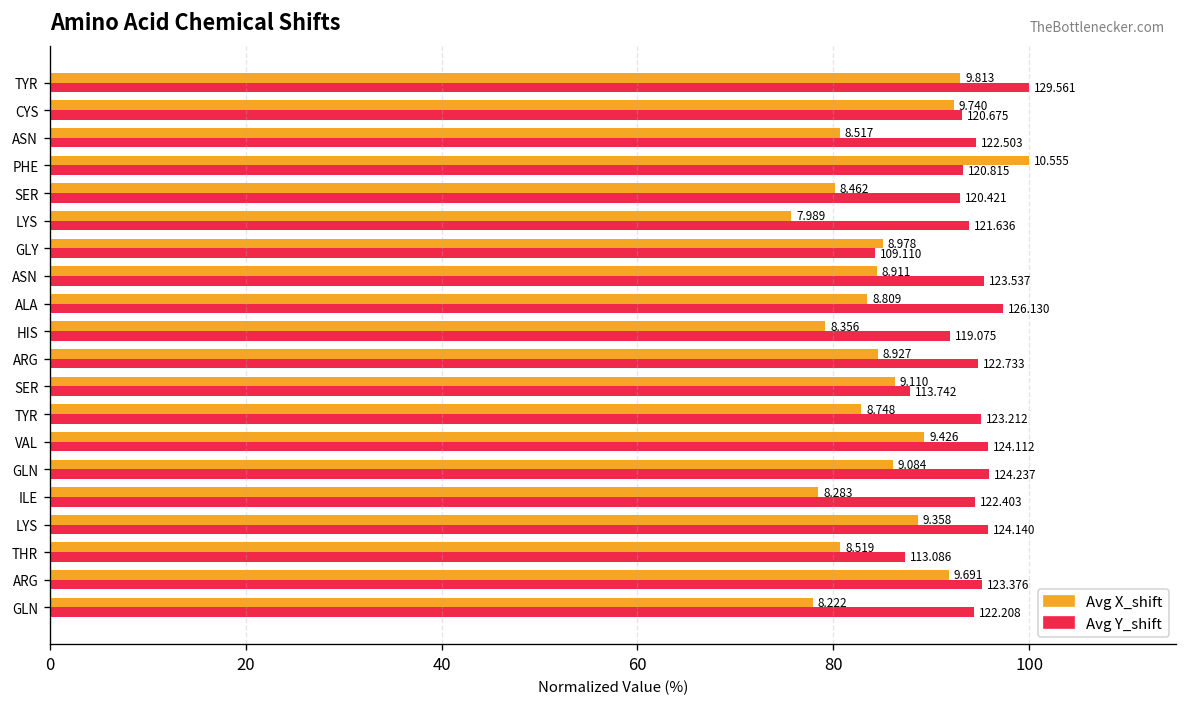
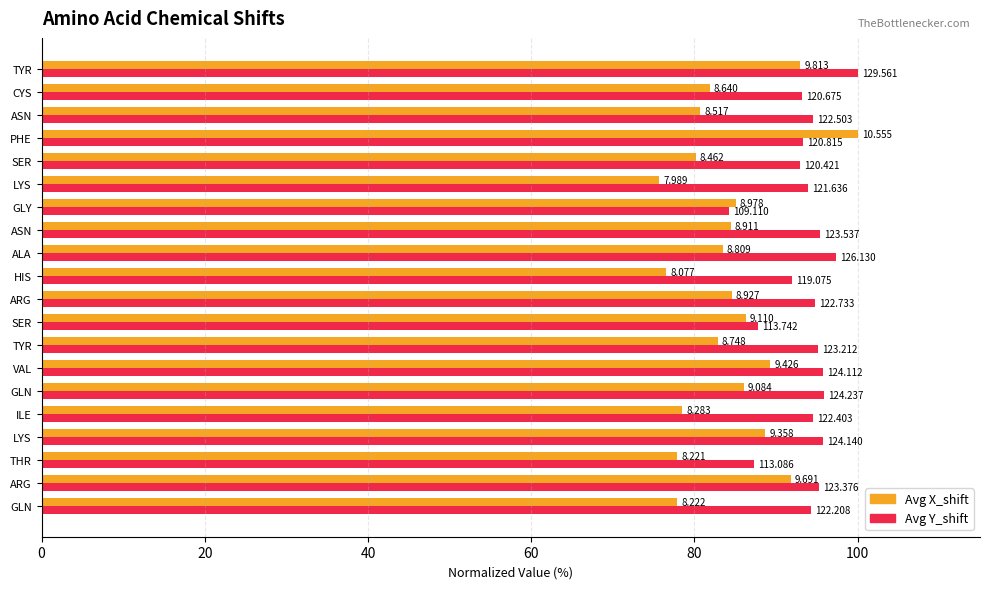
  {
    "Avg X_shift": {
-     "CYS": 9.740,
-     "HIS": 8.356,
-     "THR": 8.519
+     "CYS": 8.640,
+     "HIS": 8.077,
+     "THR": 8.221
    },
    "Avg Y_shift": {
      "GLY": 84
    }
  }
